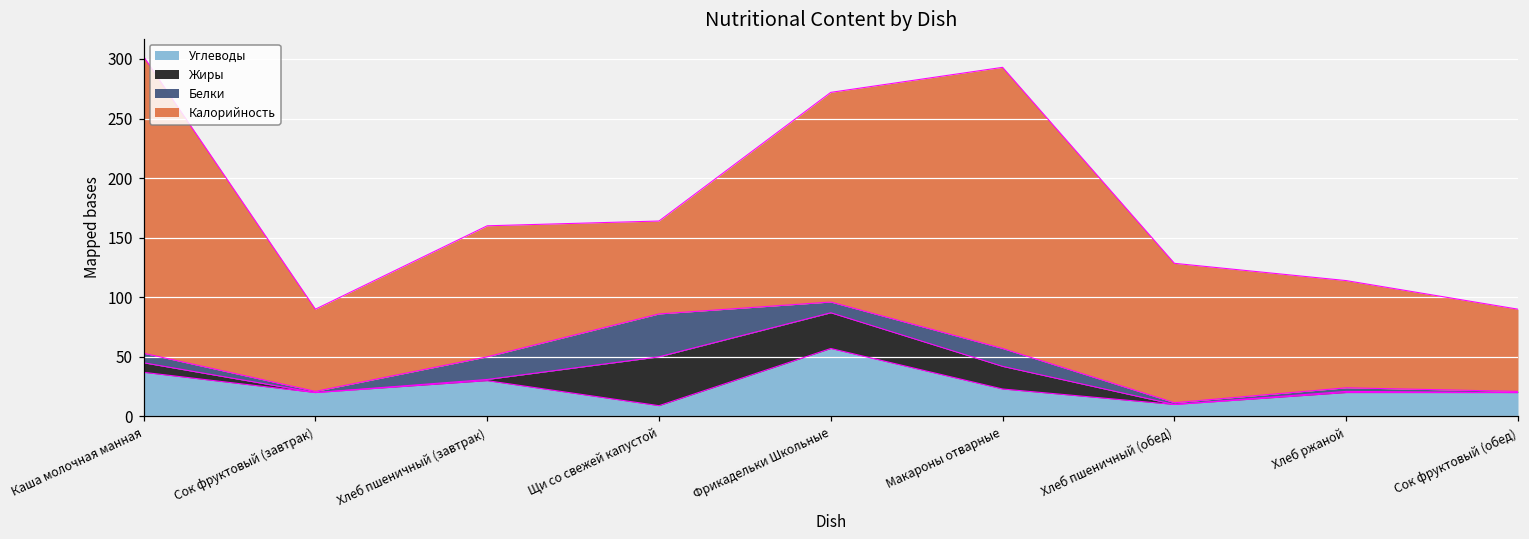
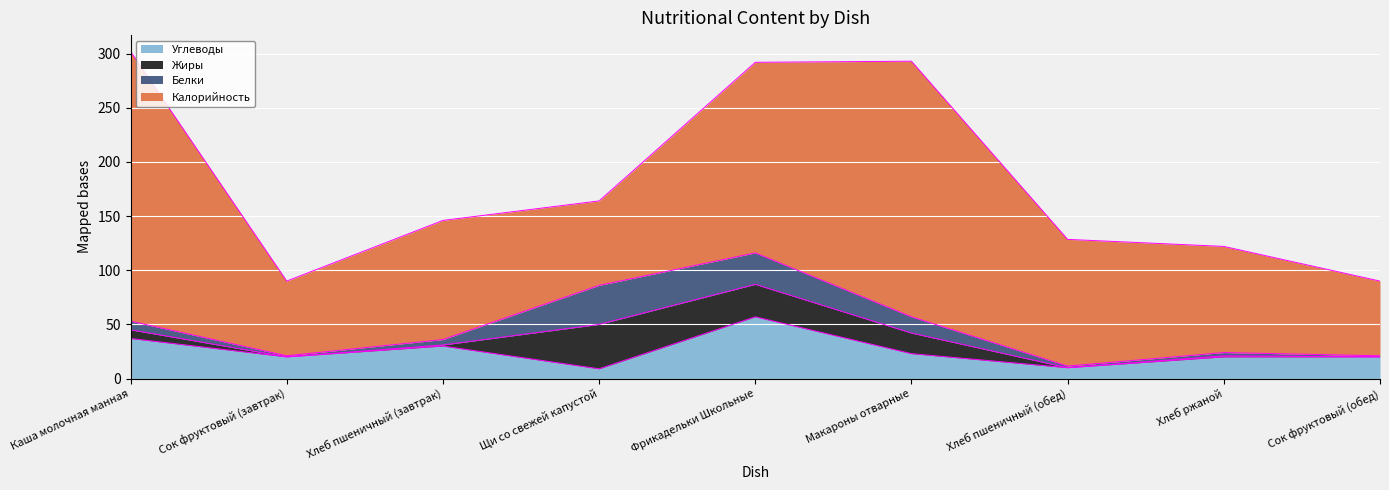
  {
    "Углеводы": {
      "Каша молочная манная": 37,
      "Щи со свежей капустой": 9,
      "Фрикадельки Школьные": 57,
      "Макароны отварные": 23
    },
    "Жиры": {
      "Каша молочная манная": 8,
      "Щи со свежей капустой": 41,
      "Фрикадельки Школьные": 30,
      "Макароны отварные": 19
    },
    "Белки": {
      "Каша молочная манная": 8,
-     "Хлеб пшеничный (завтрак)": 19,
+     "Хлеб пшеничный (завтрак)": 5,
      "Щи со свежей капустой": 36,
-     "Фрикадельки Школьные": 9,
+     "Фрикадельки Школьные": 29,
      "Макароны отварные": 15,
      "Хлеб ржаной": 3
    },
    "Калорийность": {
      "Каша молочная манная": 249,
      "Сок фруктовый (завтрак)": 69,
      "Хлеб пшеничный (завтрак)": 110,
      "Щи со свежей капустой": 78,
      "Фрикадельки Школьные": 176,
      "Макароны отварные": 236,
      "Хлеб пшеничный (обед)": 117,
-     "Хлеб ржаной": 90,
+     "Хлеб ржаной": 98,
      "Сок фруктовый (обед)": 69
    }
  }
